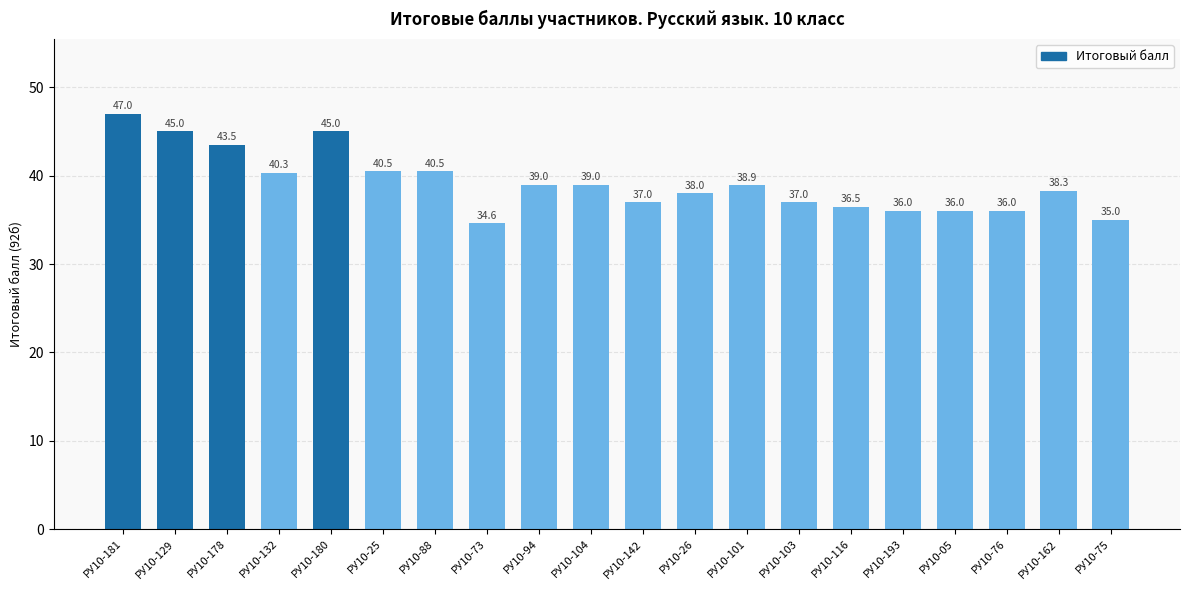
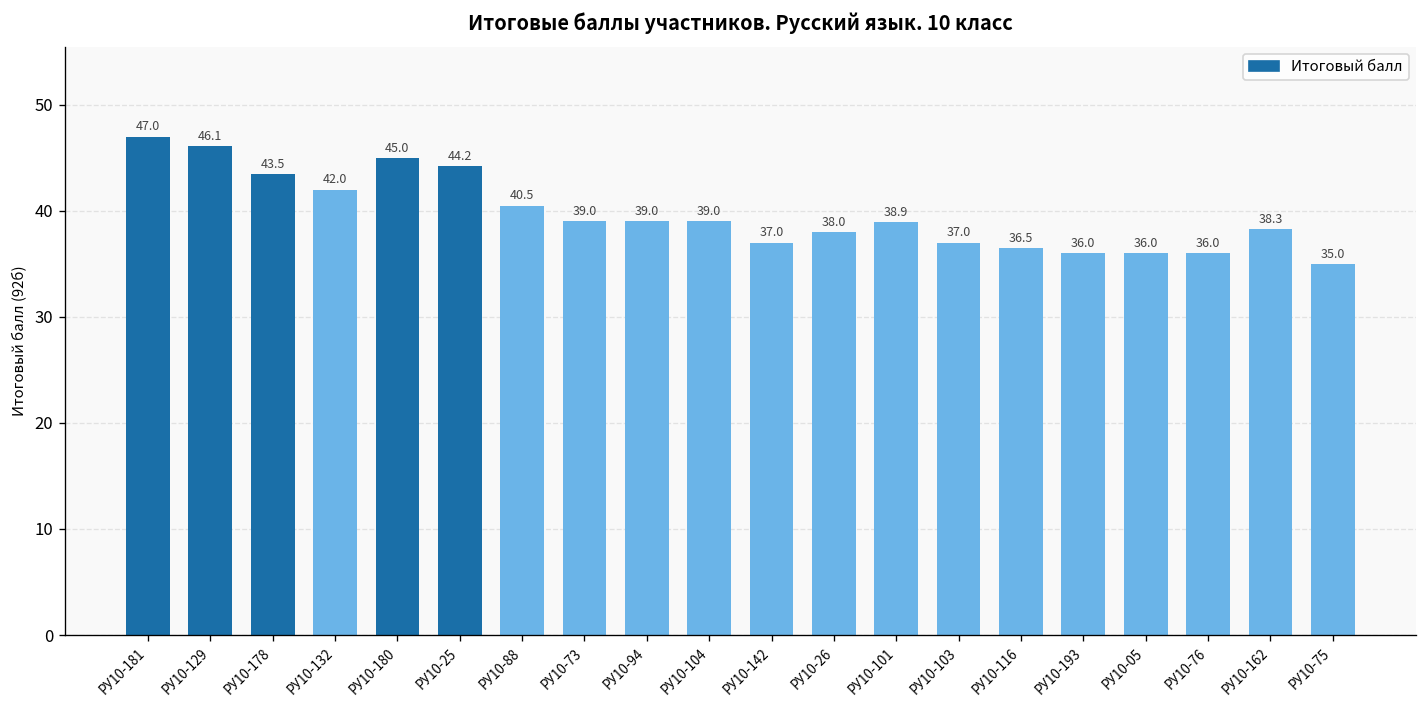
  {
    "РУ10-181": 47.0,
-   "РУ10-129": 45.0,
+   "РУ10-129": 46.1,
    "РУ10-178": 43.5,
-   "РУ10-132": 40.3,
+   "РУ10-132": 42.0,
    "РУ10-180": 45.0,
-   "РУ10-25": 40.5,
+   "РУ10-25": 44.2,
    "РУ10-88": 40.5,
-   "РУ10-73": 34.6,
+   "РУ10-73": 39.0,
    "РУ10-94": 39.0,
    "РУ10-104": 39.0,
    "РУ10-142": 37.0,
    "РУ10-26": 38.0,
    "РУ10-101": 38.9,
    "РУ10-103": 37.0,
    "РУ10-116": 36.5,
    "РУ10-193": 36.0,
    "РУ10-05": 36.0,
    "РУ10-76": 36.0,
    "РУ10-162": 38.3,
    "РУ10-75": 35.0
  }
